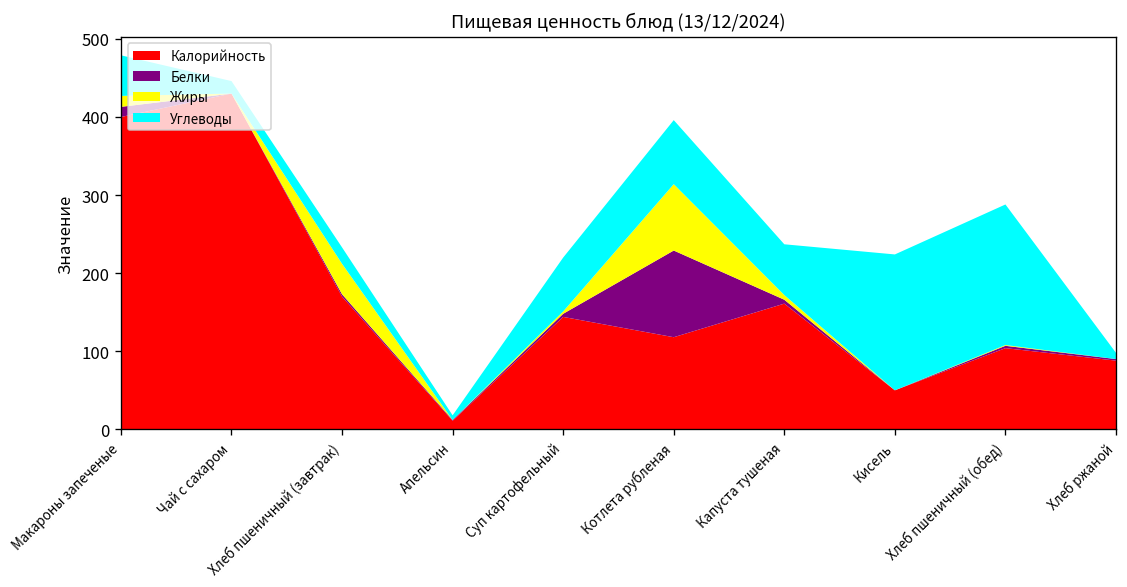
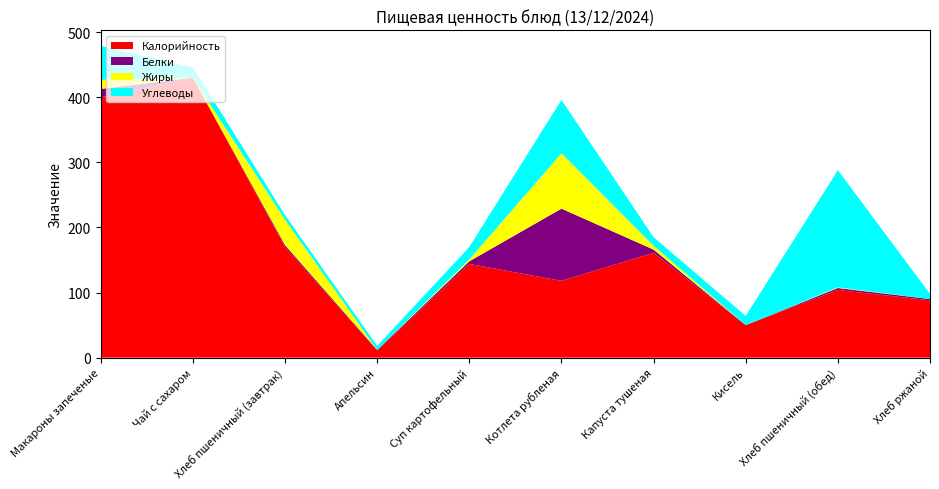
  {
    "Углеводы": {
      "Макароны запеченые": 50,
-     "Хлеб пшеничный (завтрак)": 20,
+     "Хлеб пшеничный (завтрак)": 10,
      "Апельсин": 10,
-     "Суп картофельный": 70,
+     "Суп картофельный": 20,
      "Котлета рубленая": 80,
-     "Капуста тушеная": 70,
-     "Кисель": 170,
+     "Капуста тушеная": 10,
+     "Кисель": 10,
      "Хлеб пшеничный (обед)": 180,
      "Хлеб ржаной": 10
    }
  }
